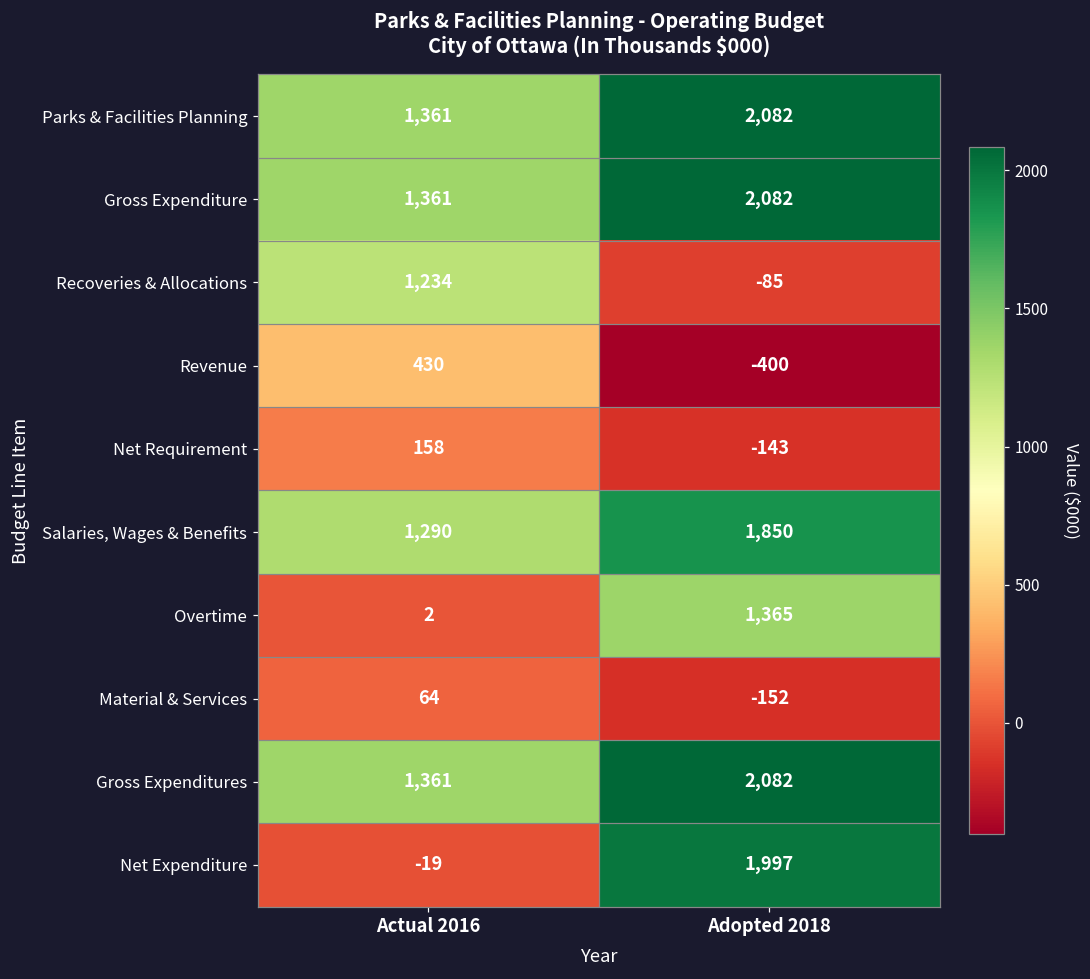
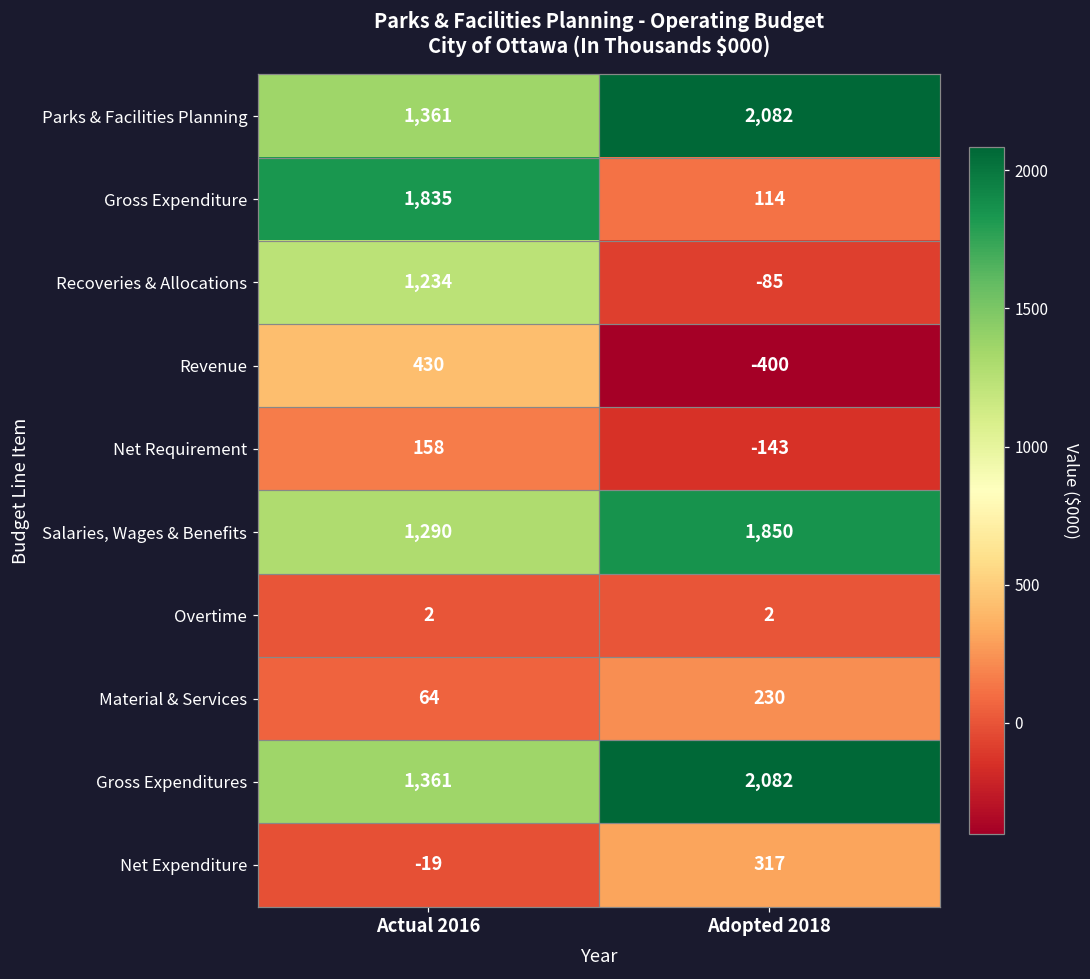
  {
    "Parks & Facilities Planning": {
      "Actual 2016": "1,361",
      "Adopted 2018": "2,082"
    },
    "Gross Expenditure": {
-     "Actual 2016": "1,361",
-     "Adopted 2018": "2,082"
+     "Actual 2016": "1,835",
+     "Adopted 2018": "114"
    },
    "Recoveries & Allocations": {
      "Actual 2016": "1,234",
      "Adopted 2018": "-85"
    },
    "Revenue": {
      "Actual 2016": "430",
      "Adopted 2018": "-400"
    },
    "Net Requirement": {
      "Actual 2016": "158",
      "Adopted 2018": "-143"
    },
    "Salaries, Wages & Benefits": {
      "Actual 2016": "1,290",
      "Adopted 2018": "1,850"
    },
    "Overtime": {
      "Actual 2016": "2",
-     "Adopted 2018": "1,365"
+     "Adopted 2018": "2"
    },
    "Material & Services": {
      "Actual 2016": "64",
-     "Adopted 2018": "-152"
+     "Adopted 2018": "230"
    },
    "Gross Expenditures": {
      "Actual 2016": "1,361",
      "Adopted 2018": "2,082"
    },
    "Net Expenditure": {
      "Actual 2016": "-19",
-     "Adopted 2018": "1,997"
+     "Adopted 2018": "317"
    }
  }
